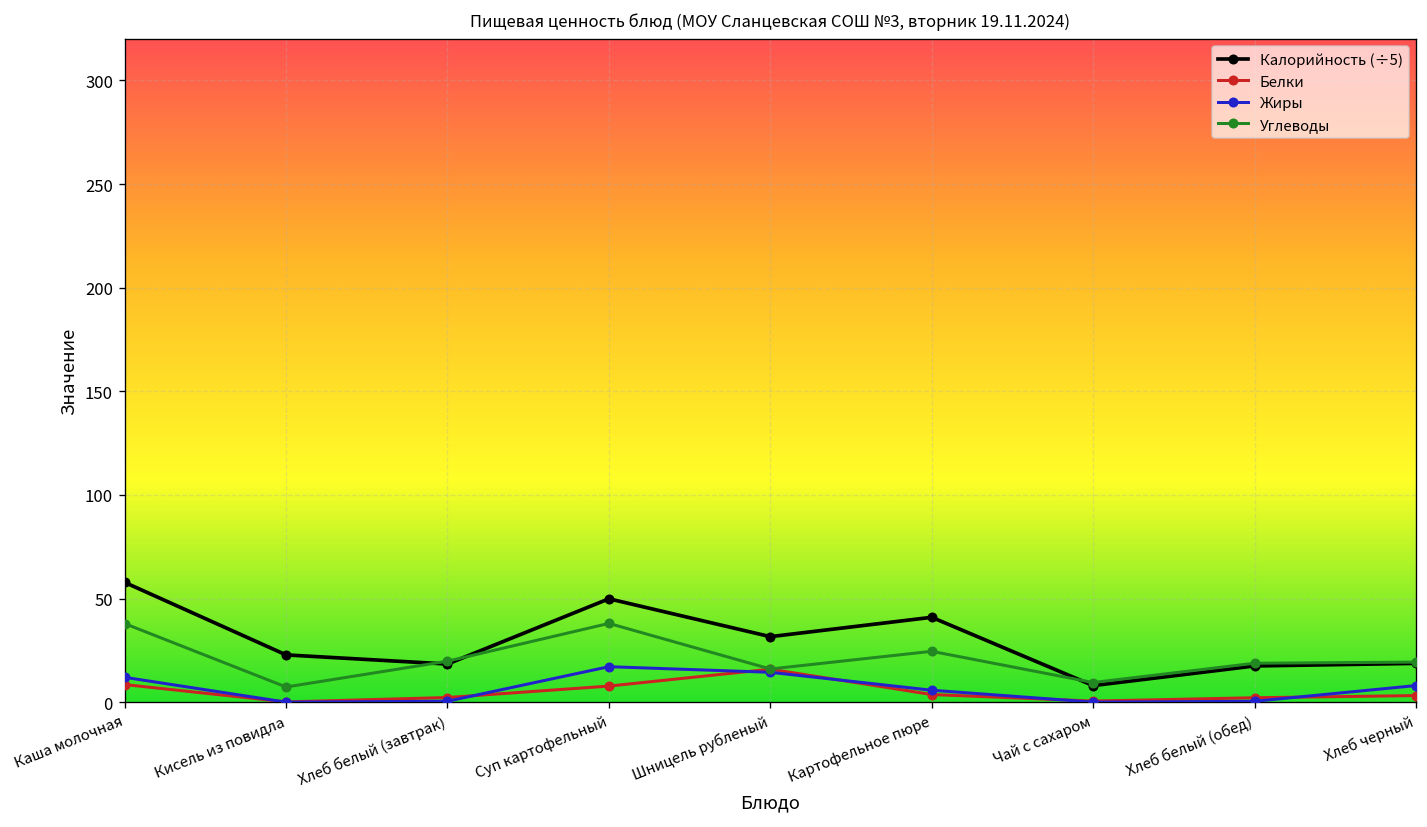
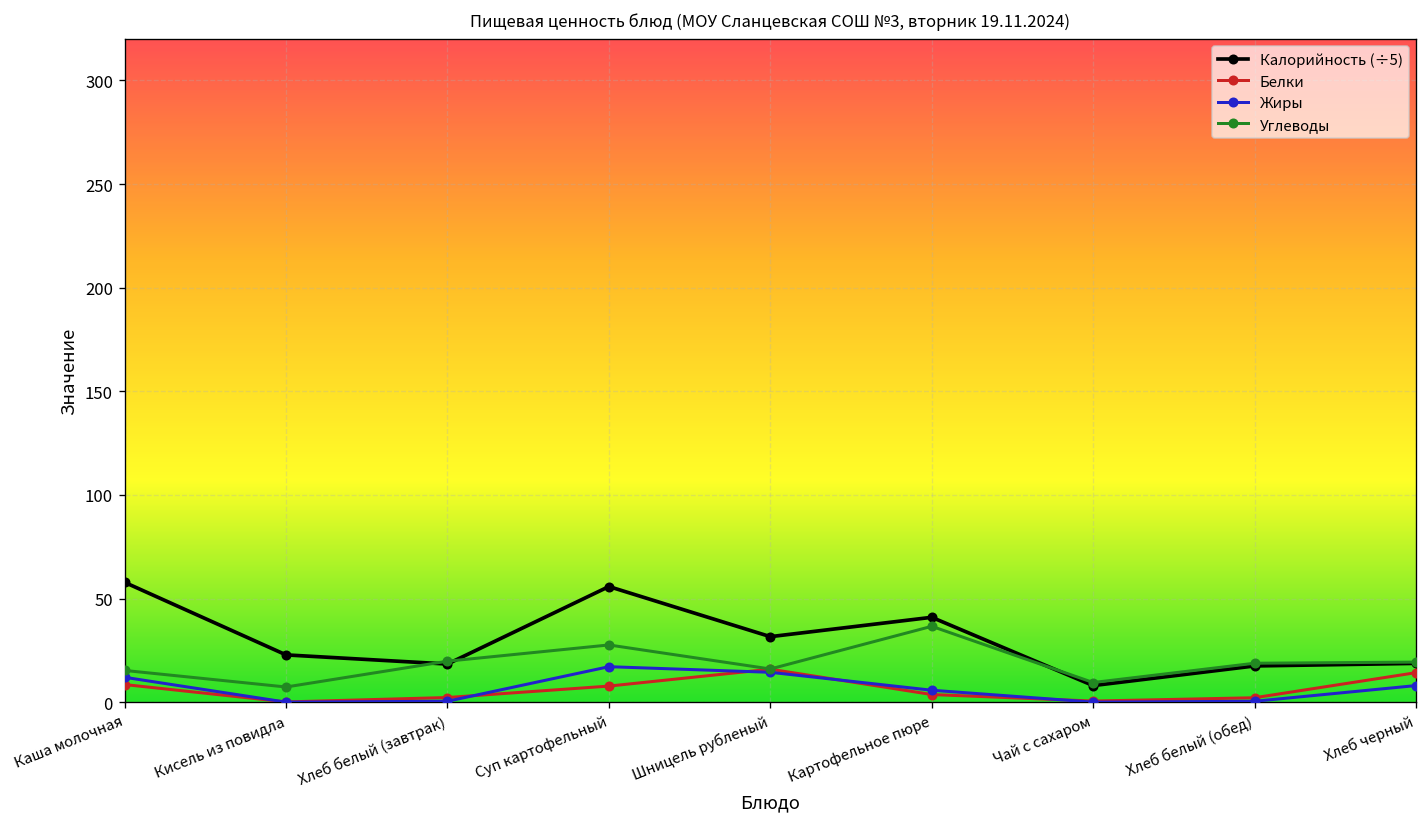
  {
    "Калорийность (÷5)": {
      "Каша молочная": 58,
      "Кисель из повидла": 23,
-     "Суп картофельный": 50,
+     "Суп картофельный": 56,
      "Шницель рубленый": 32,
      "Картофельное пюре": 41
    },
    "Белки": {
      "Каша молочная": 8,
      "Хлеб белый (завтрак)": 2,
      "Суп картофельный": 8,
      "Картофельное пюре": 4,
      "Хлеб белый (обед)": 2,
-     "Хлеб черный": 3
+     "Хлеб черный": 14
    },
    "Жиры": {
      "Каша молочная": 12,
      "Хлеб белый (завтрак)": 0,
      "Суп картофельный": 17,
      "Шницель рубленый": 14,
      "Картофельное пюре": 6,
      "Хлеб белый (обед)": 0,
      "Хлеб черный": 8
    },
    "Углеводы": {
-     "Каша молочная": 38,
+     "Каша молочная": 15,
      "Кисель из повидла": 7,
-     "Суп картофельный": 38,
-     "Картофельное пюре": 25
+     "Суп картофельный": 28,
+     "Картофельное пюре": 37
    }
  }
